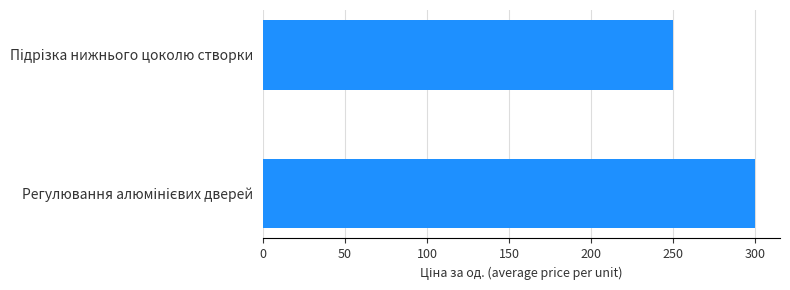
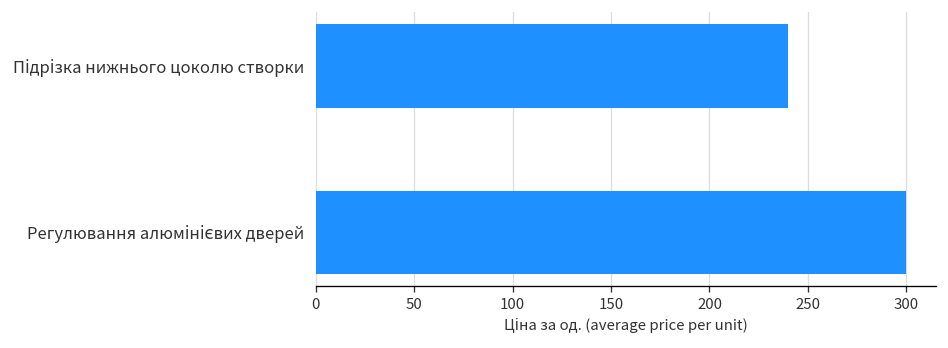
  {
-   "Підрізка нижнього цоколю створки": 250,
+   "Підрізка нижнього цоколю створки": 240,
    "Регулювання алюмінієвих дверей": 300
  }
